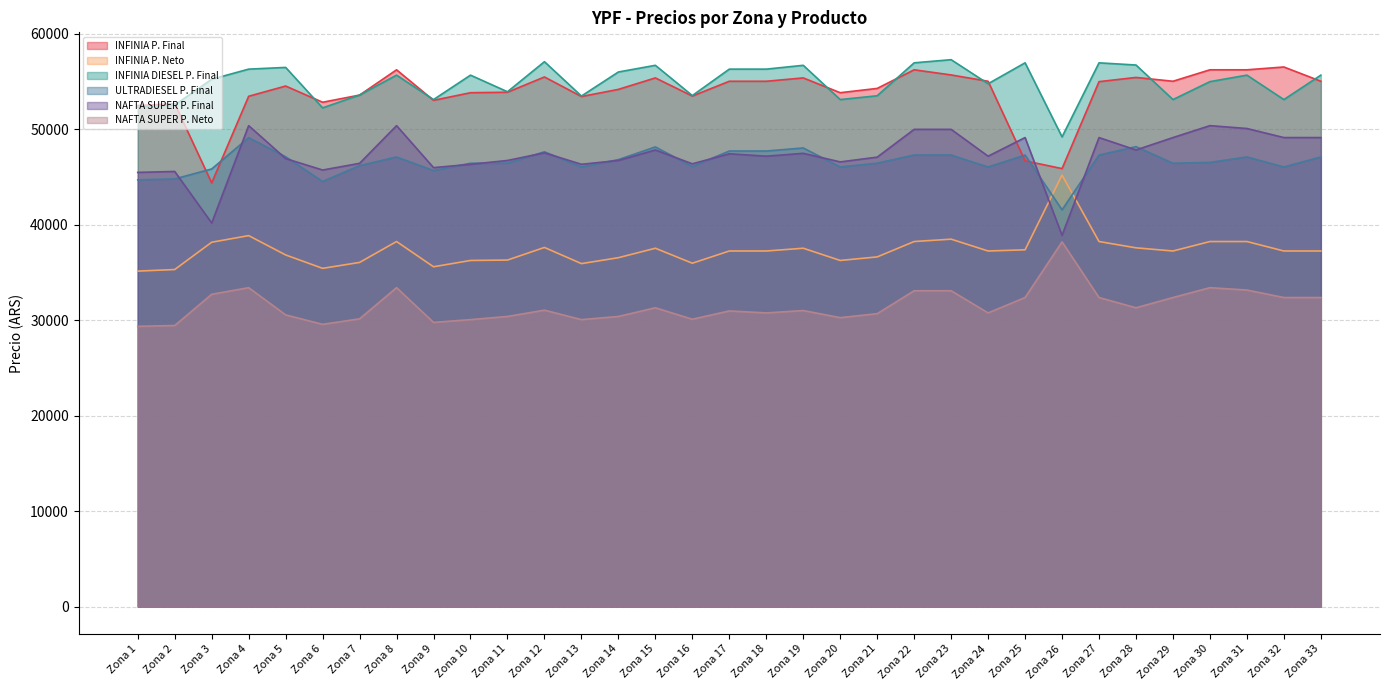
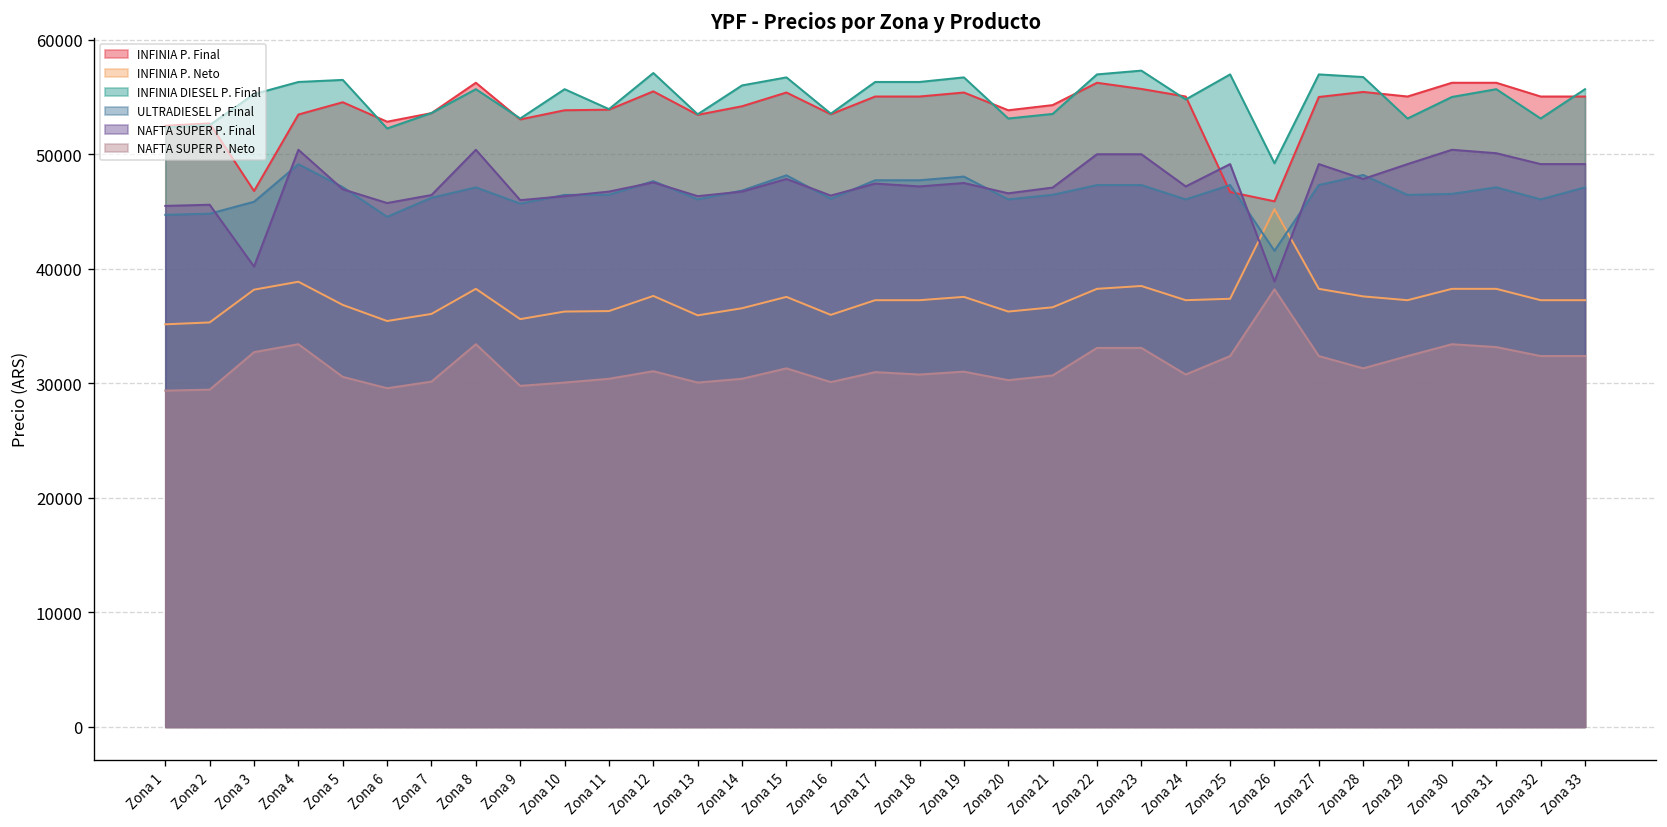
  {
    "INFINIA P. Final": {
-     "Zona 3": 44000,
+     "Zona 3": 47000,
      "Zona 4": 53000,
      "Zona 5": 55000,
      "Zona 6": 53000,
      "Zona 8": 56000,
      "Zona 10": 54000,
      "Zona 12": 55000,
      "Zona 14": 54000,
      "Zona 15": 55000,
      "Zona 17": 55000,
      "Zona 18": 55000,
      "Zona 19": 55000,
      "Zona 20": 54000,
      "Zona 21": 54000,
      "Zona 22": 56000,
      "Zona 23": 56000,
      "Zona 25": 47000,
      "Zona 26": 46000,
      "Zona 27": 55000,
      "Zona 28": 55000,
      "Zona 29": 55000,
      "Zona 30": 56000,
      "Zona 31": 56000,
-     "Zona 32": 57000,
+     "Zona 32": 55000,
      "Zona 33": 55000
    }
  }
